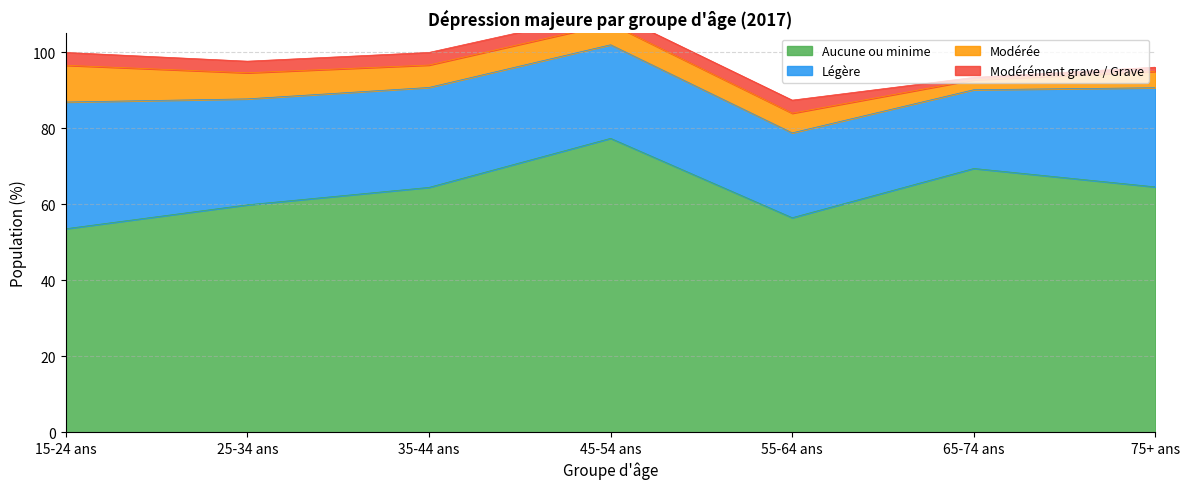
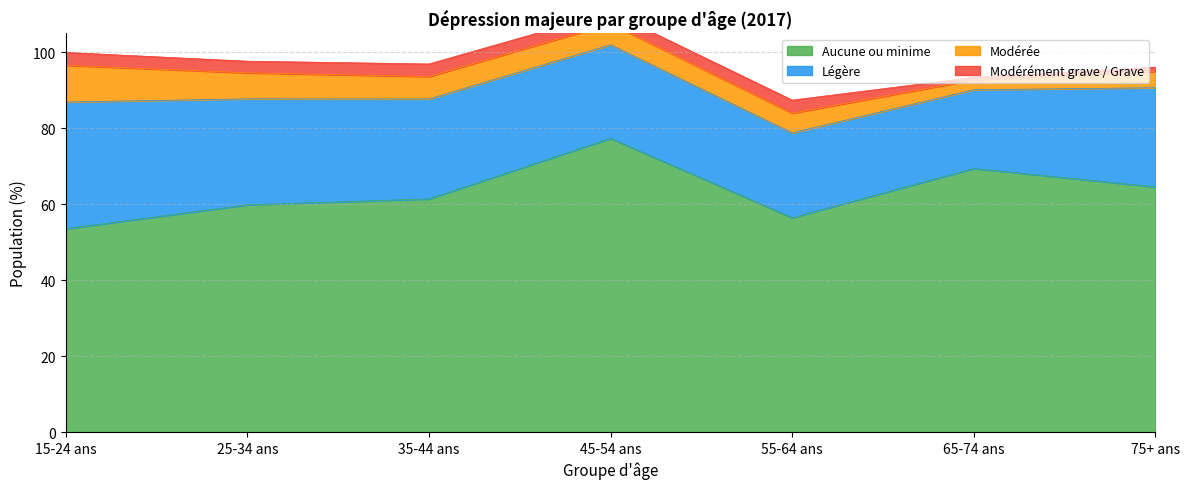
  {
    "Aucune ou minime": {
      "15-24 ans": 54,
      "25-34 ans": 60,
-     "35-44 ans": 64,
+     "35-44 ans": 61,
      "45-54 ans": 77,
      "55-64 ans": 56,
      "65-74 ans": 69,
      "75+ ans": 65
    },
    "Légère": {
      "15-24 ans": 33,
      "25-34 ans": 28,
      "35-44 ans": 26,
      "45-54 ans": 25,
      "55-64 ans": 22,
      "65-74 ans": 21,
      "75+ ans": 26
    },
    "Modérée": {
      "15-24 ans": 10,
      "25-34 ans": 7,
      "35-44 ans": 6,
      "55-64 ans": 5,
      "75+ ans": 4
    },
    "Modérément grave / Grave": {
      "15-24 ans": 3,
      "25-34 ans": 3,
      "35-44 ans": 3,
      "55-64 ans": 3,
      "75+ ans": 1
    }
  }
